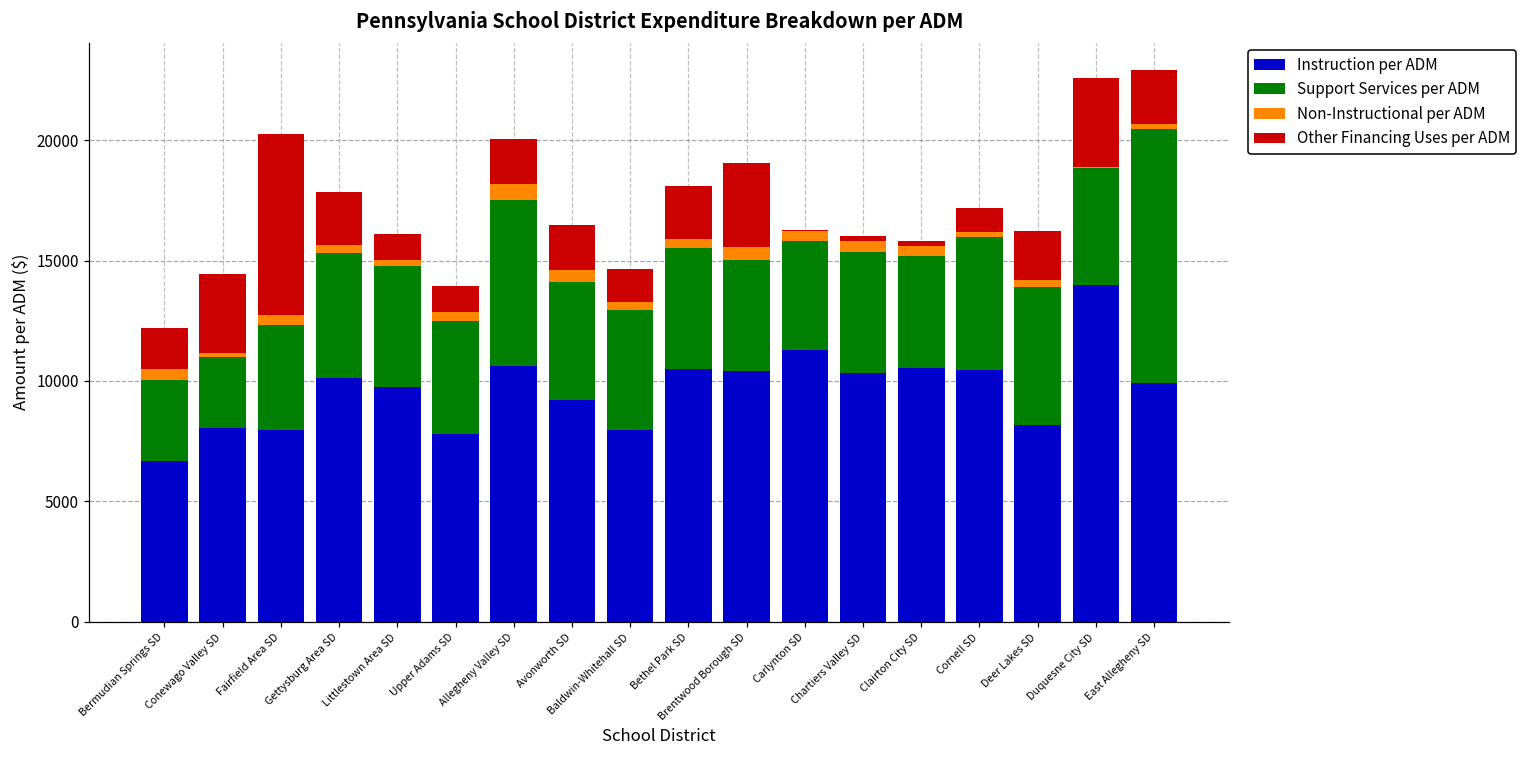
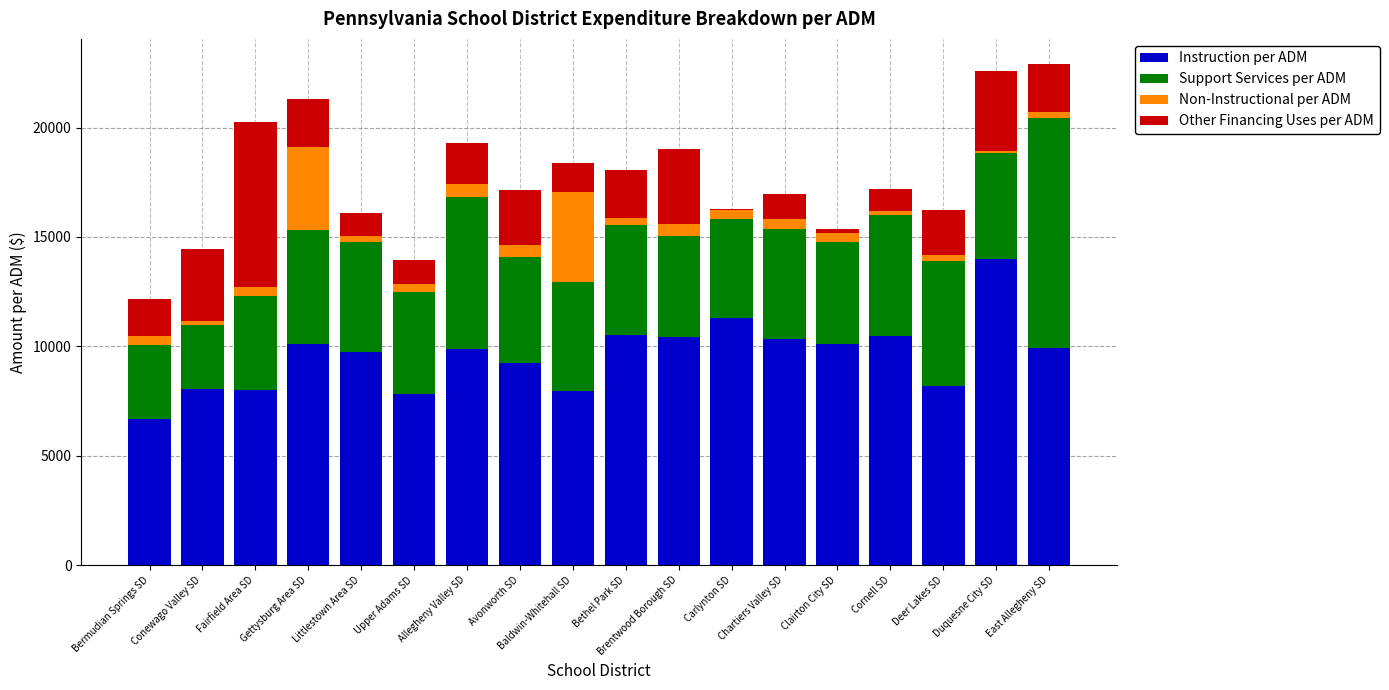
  {
    "Instruction per ADM": {
      "Bermudian Springs SD": 6700,
      "Conewago Valley SD": 8000,
      "Fairfield Area SD": 8000,
      "Gettysburg Area SD": 10100,
      "Littlestown Area SD": 9700,
      "Upper Adams SD": 7800,
-     "Allegheny Valley SD": 10600,
+     "Allegheny Valley SD": 9900,
      "Avonworth SD": 9200,
      "Baldwin-Whitehall SD": 8000,
      "Bethel Park SD": 10500,
      "Brentwood Borough SD": 10400,
      "Carlynton SD": 11300,
      "Chartiers Valley SD": 10300,
-     "Clairton City SD": 10600,
+     "Clairton City SD": 10100,
      "Cornell SD": 10500,
      "Deer Lakes SD": 8200,
      "Duquesne City SD": 14000,
      "East Allegheny SD": 9900
    },
    "Support Services per ADM": {
      "Bermudian Springs SD": 3400,
      "Conewago Valley SD": 3000,
      "Fairfield Area SD": 4300,
      "Gettysburg Area SD": 5200,
      "Littlestown Area SD": 5000,
      "Upper Adams SD": 4700,
      "Allegheny Valley SD": 6900,
      "Avonworth SD": 4900,
      "Baldwin-Whitehall SD": 5000,
      "Bethel Park SD": 5000,
      "Brentwood Borough SD": 4600,
      "Carlynton SD": 4500,
      "Chartiers Valley SD": 5100,
      "Clairton City SD": 4600,
      "Cornell SD": 5500,
      "Deer Lakes SD": 5700,
      "Duquesne City SD": 4900,
      "East Allegheny SD": 10500
    },
    "Non-Instructional per ADM": {
      "Bermudian Springs SD": 400,
      "Conewago Valley SD": 200,
      "Fairfield Area SD": 400,
-     "Gettysburg Area SD": 300,
+     "Gettysburg Area SD": 3800,
      "Littlestown Area SD": 200,
      "Upper Adams SD": 400,
      "Allegheny Valley SD": 600,
      "Avonworth SD": 500,
-     "Baldwin-Whitehall SD": 300,
+     "Baldwin-Whitehall SD": 4100,
      "Bethel Park SD": 300,
      "Brentwood Borough SD": 600,
      "Carlynton SD": 400,
      "Chartiers Valley SD": 400,
      "Clairton City SD": 400,
      "Cornell SD": 200,
      "Deer Lakes SD": 300,
      "East Allegheny SD": 200
    },
    "Other Financing Uses per ADM": {
      "Bermudian Springs SD": 1700,
      "Conewago Valley SD": 3300,
      "Fairfield Area SD": 7500,
      "Gettysburg Area SD": 2200,
      "Littlestown Area SD": 1100,
      "Upper Adams SD": 1100,
      "Allegheny Valley SD": 1900,
-     "Avonworth SD": 1900,
+     "Avonworth SD": 2600,
      "Baldwin-Whitehall SD": 1400,
      "Bethel Park SD": 2200,
      "Brentwood Borough SD": 3500,
-     "Chartiers Valley SD": 200,
+     "Chartiers Valley SD": 1200,
      "Clairton City SD": 200,
      "Cornell SD": 1000,
      "Deer Lakes SD": 2000,
      "Duquesne City SD": 3700,
      "East Allegheny SD": 2200
    }
  }
